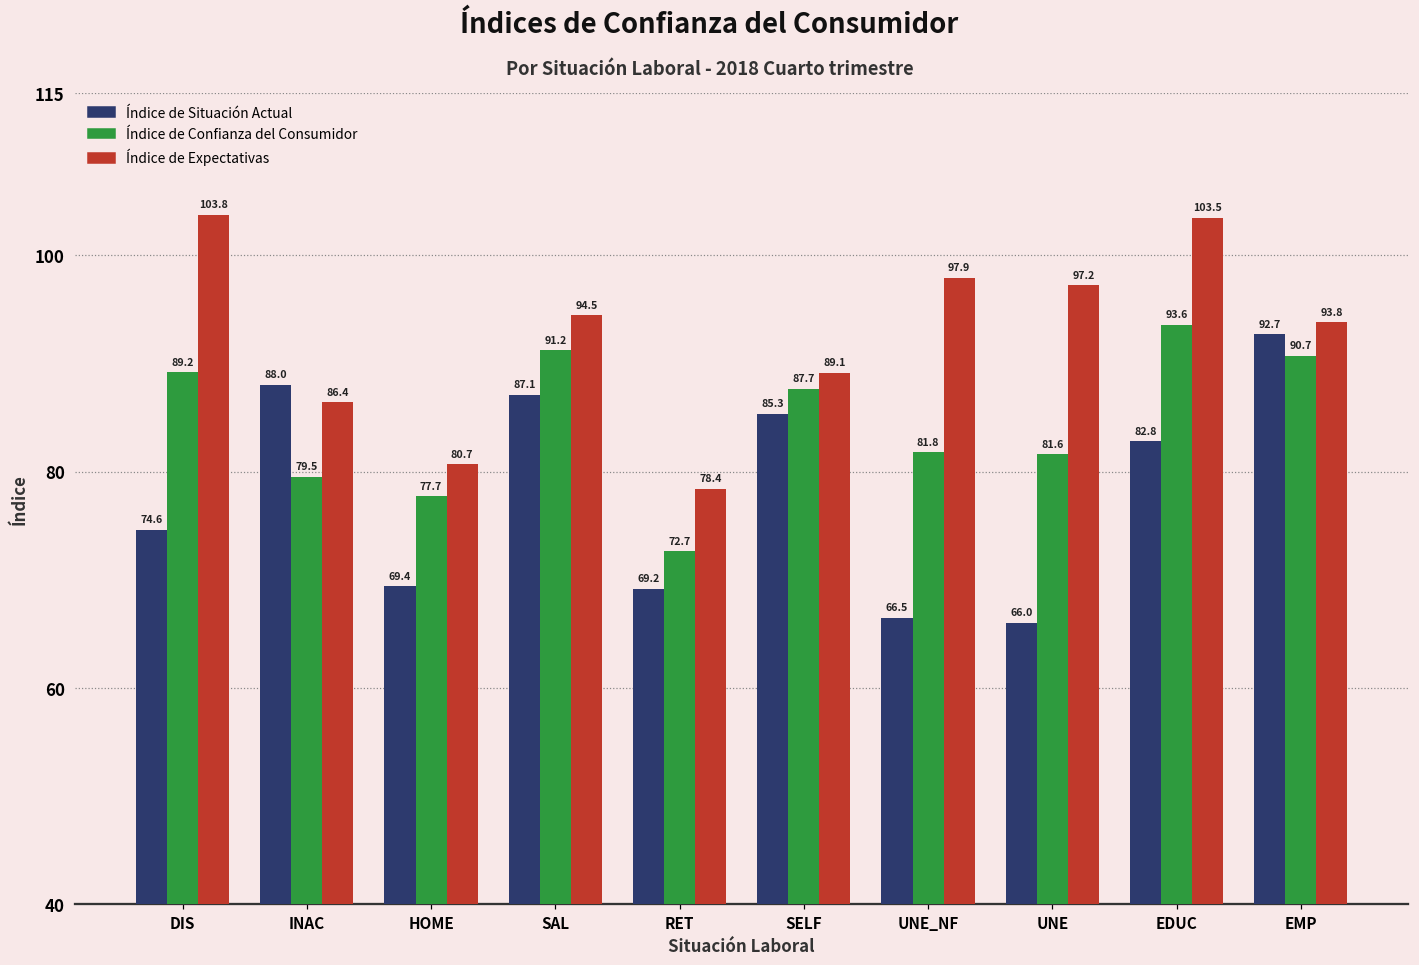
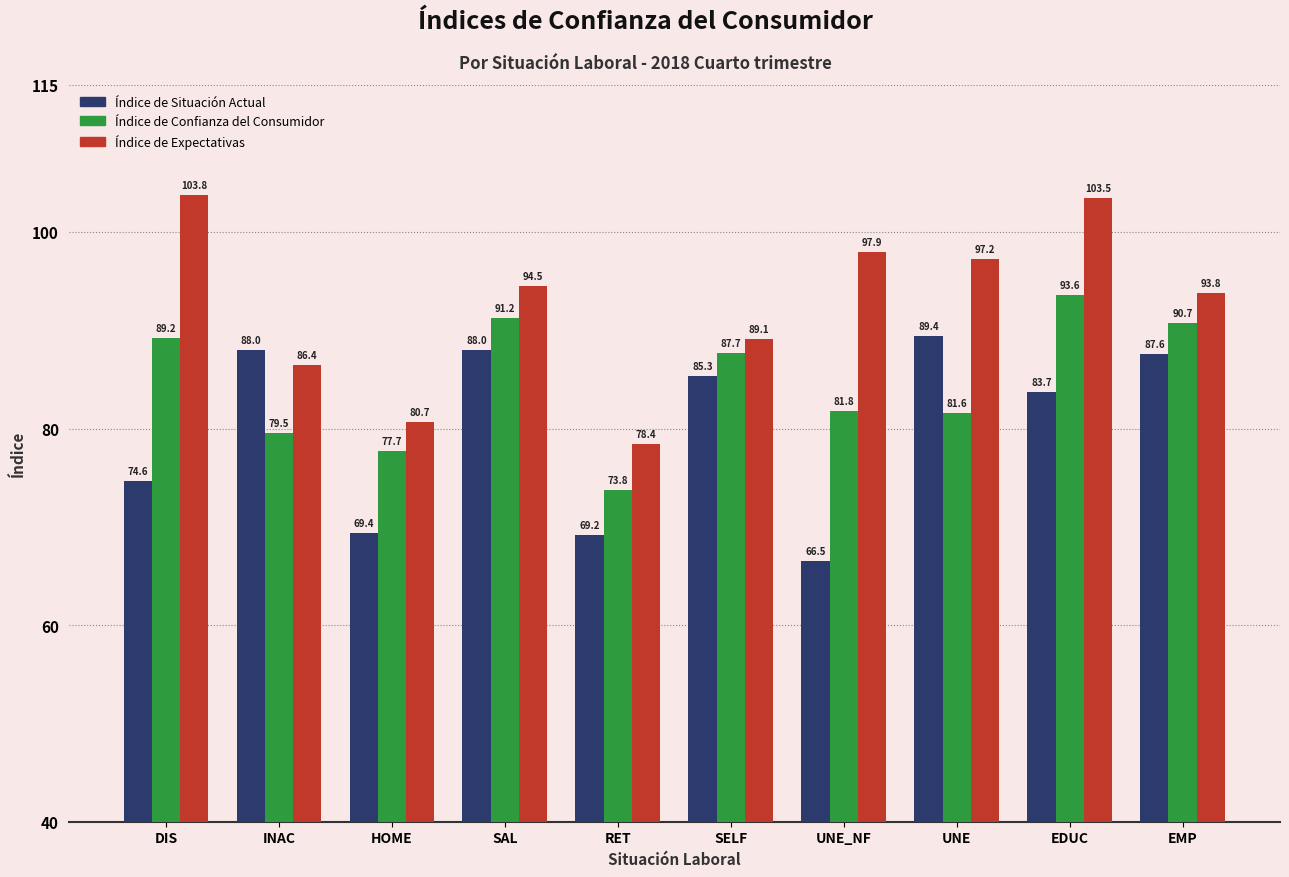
  {
    "Índice de Situación Actual": {
      "DIS": 74.6,
      "INAC": 88.0,
      "HOME": 69.4,
-     "SAL": 87.1,
+     "SAL": 88.0,
      "RET": 69.2,
      "SELF": 85.3,
      "UNE_NF": 66.5,
-     "UNE": 66.0,
-     "EDUC": 82.8,
-     "EMP": 92.7
+     "UNE": 89.4,
+     "EDUC": 83.7,
+     "EMP": 87.6
    },
    "Índice de Confianza del Consumidor": {
      "DIS": 89.2,
      "INAC": 79.5,
      "HOME": 77.7,
      "SAL": 91.2,
-     "RET": 72.7,
+     "RET": 73.8,
      "SELF": 87.7,
      "UNE_NF": 81.8,
      "UNE": 81.6,
      "EDUC": 93.6,
      "EMP": 90.7
    },
    "Índice de Expectativas": {
      "DIS": 103.8,
      "INAC": 86.4,
      "HOME": 80.7,
      "SAL": 94.5,
      "RET": 78.4,
      "SELF": 89.1,
      "UNE_NF": 97.9,
      "UNE": 97.2,
      "EDUC": 103.5,
      "EMP": 93.8
    }
  }
